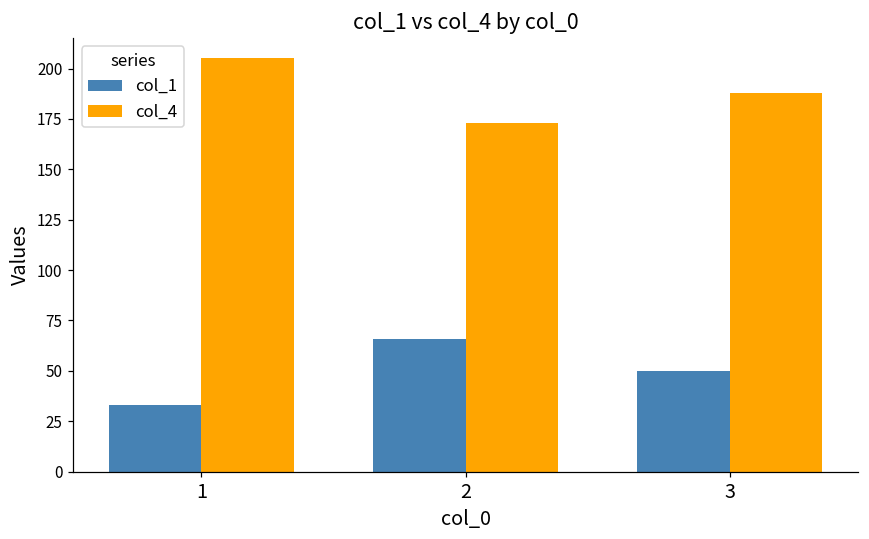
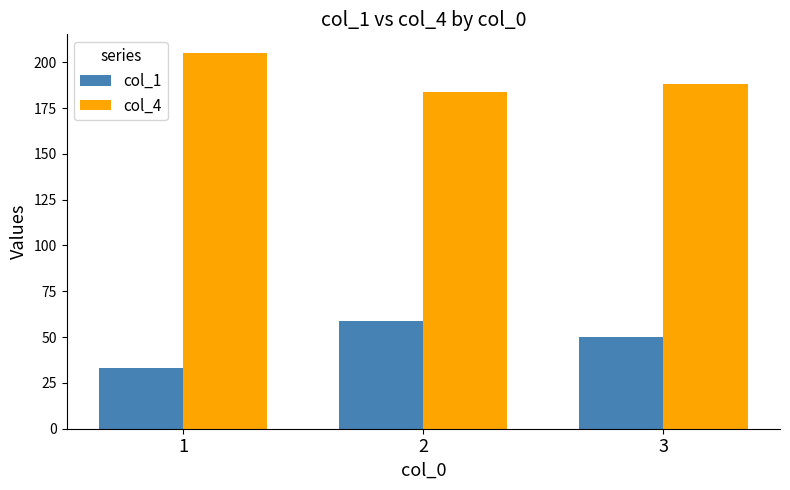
  {
    "col_1": {
      "1": 33,
-     "2": 66,
+     "2": 59,
      "3": 50
    },
    "col_4": {
      "1": 205,
-     "2": 173,
+     "2": 184,
      "3": 188
    }
  }
